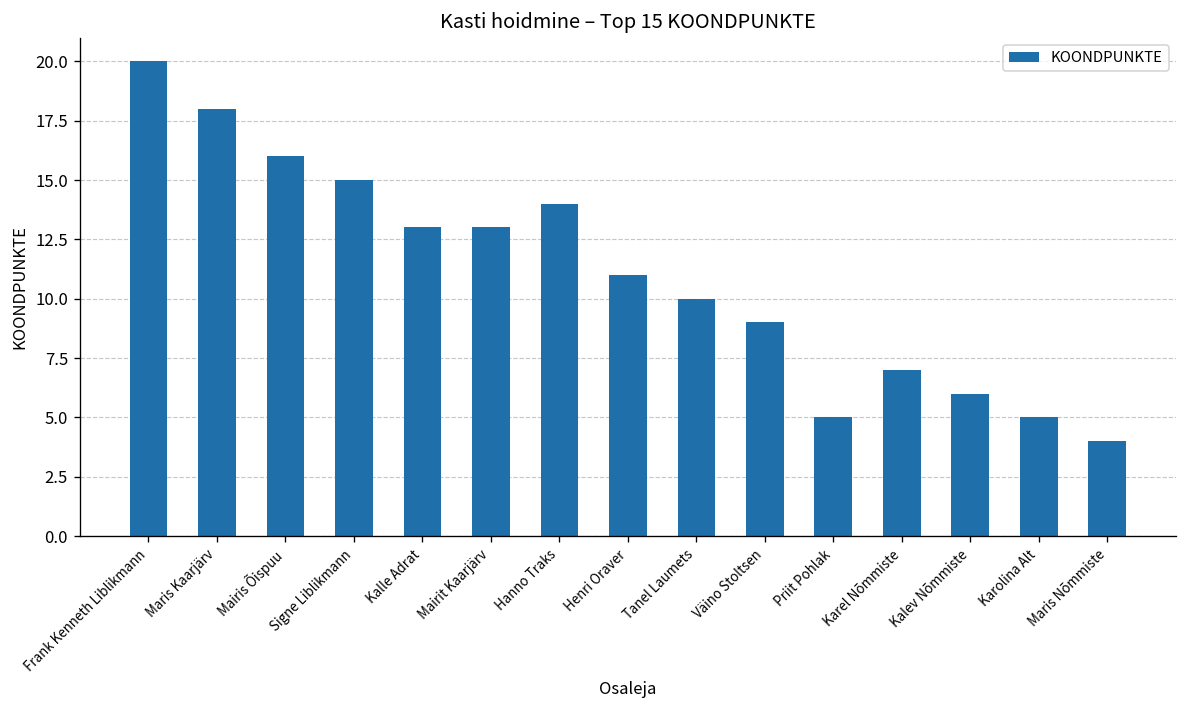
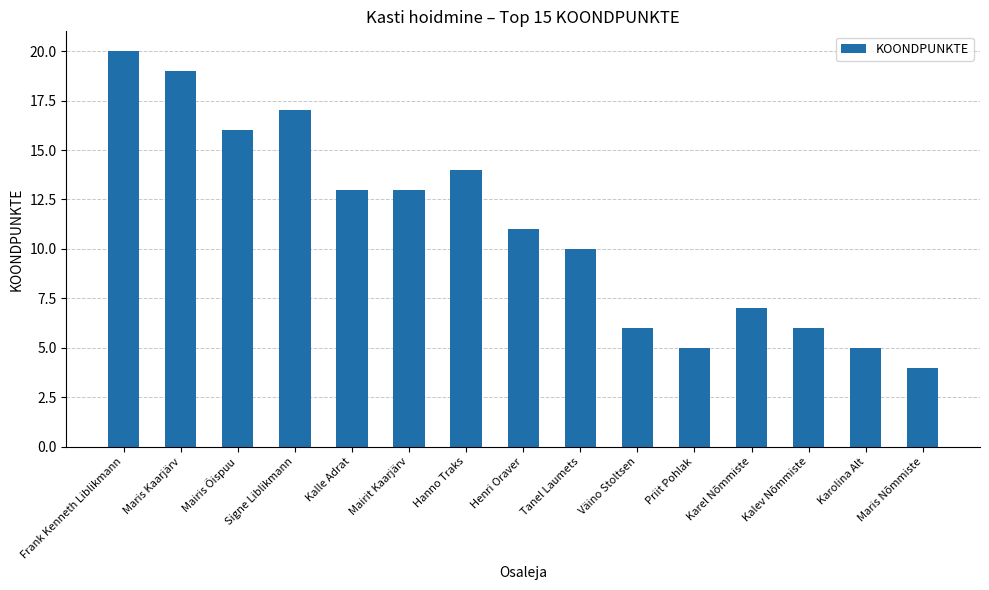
  {
    "Frank Kenneth Liblikmann": 20,
-   "Maris Kaarjärv": 18,
+   "Maris Kaarjärv": 19,
    "Mairis Õispuu": 16,
-   "Signe Liblikmann": 15,
+   "Signe Liblikmann": 17,
    "Kalle Adrat": 13,
    "Mairit Kaarjärv": 13,
    "Hanno Traks": 14,
    "Henri Oraver": 11,
    "Tanel Laumets": 10,
-   "Väino Stoltsen": 9,
+   "Väino Stoltsen": 6,
    "Priit Pohlak": 5,
    "Karel Nõmmiste": 7,
    "Kalev Nõmmiste": 6,
    "Karolina Alt": 5,
    "Maris Nõmmiste": 4
  }
